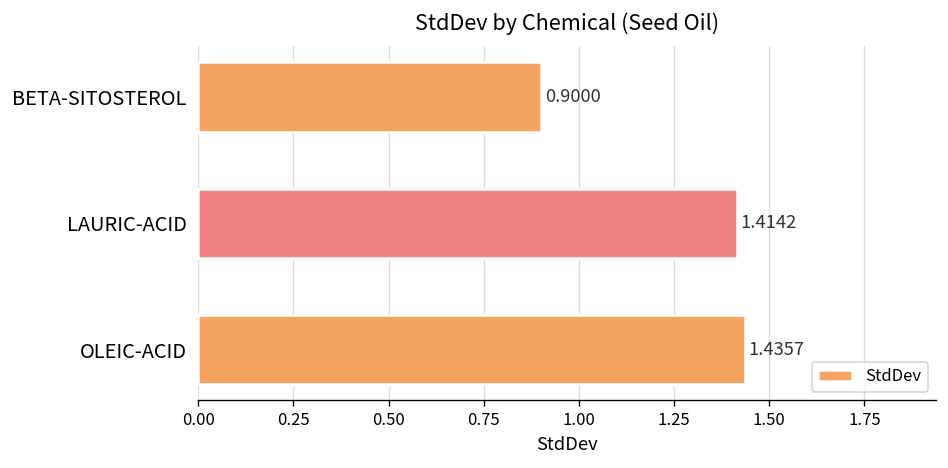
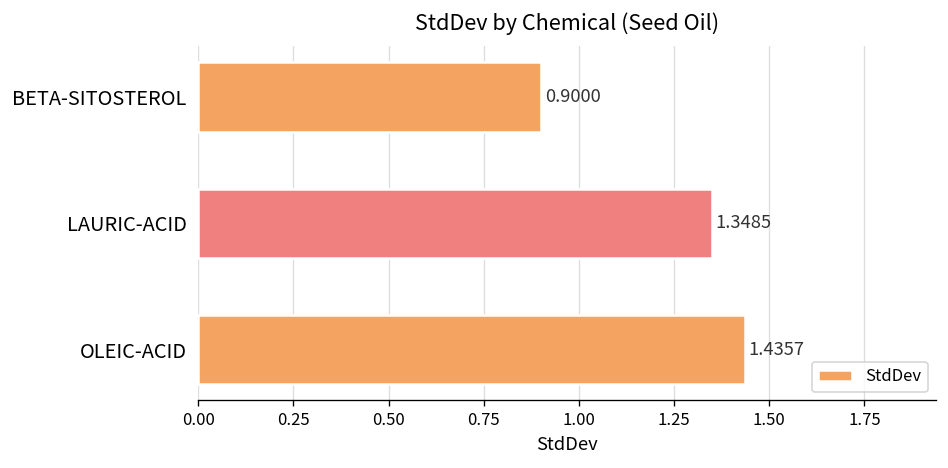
  {
    "BETA-SITOSTEROL": 0.9000,
-   "LAURIC-ACID": 1.4142,
+   "LAURIC-ACID": 1.3485,
    "OLEIC-ACID": 1.4357
  }
